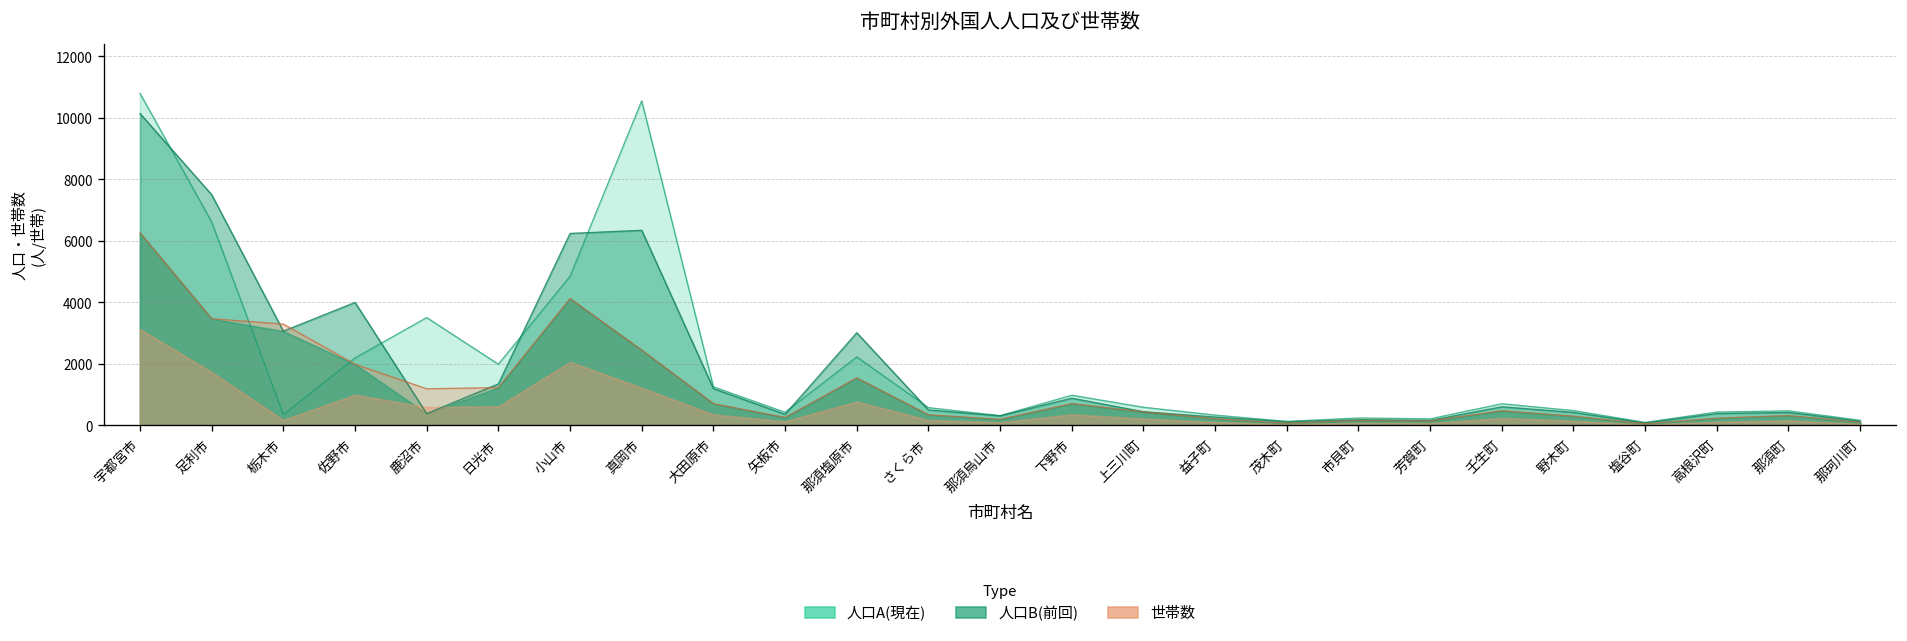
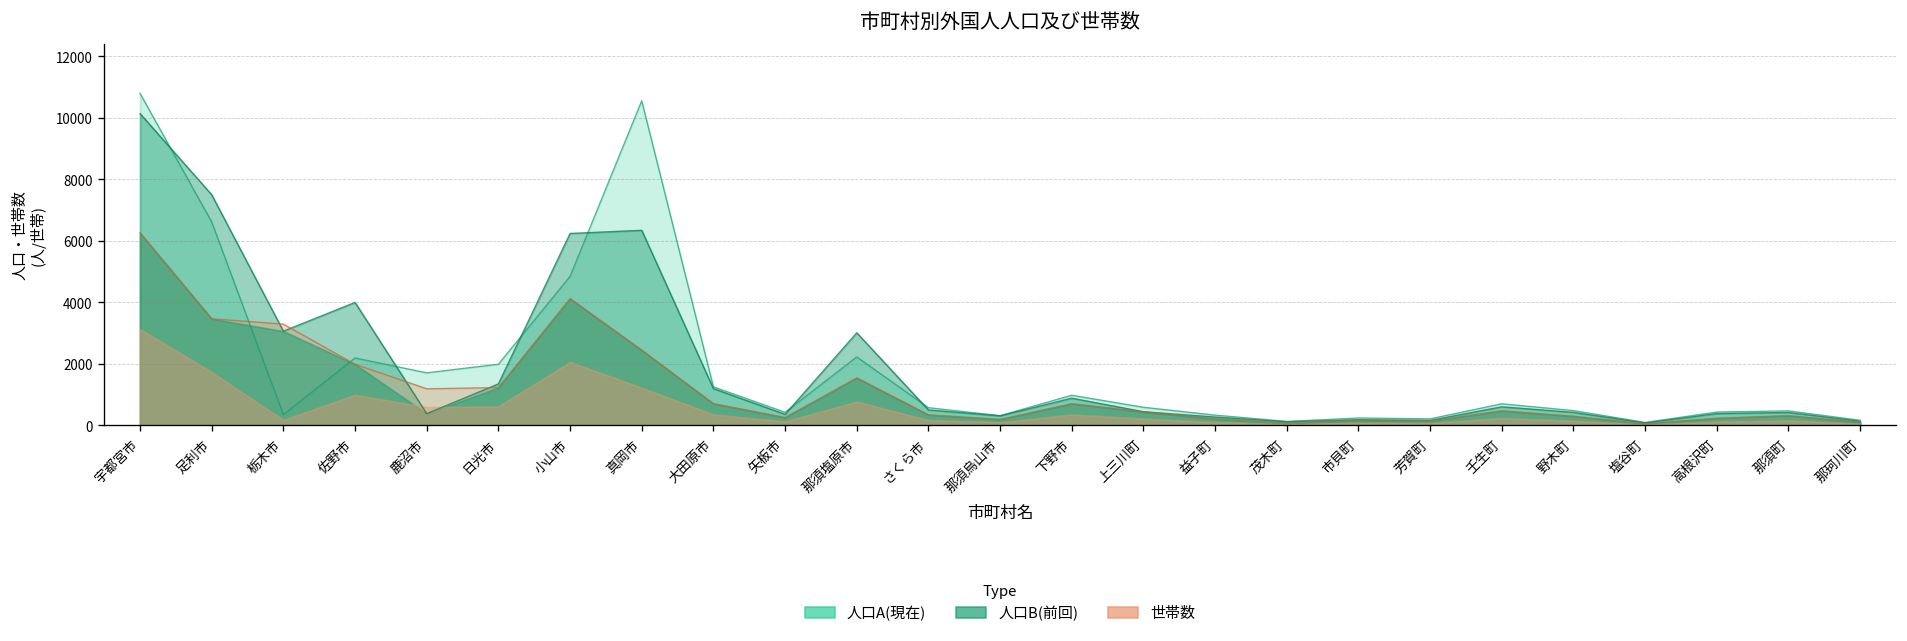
  {
    "人口A(現在)": {
      "宇都宮市": 10800,
      "足利市": 6600,
      "栃木市": 300,
      "佐野市": 2200,
-     "鹿沼市": 3500,
+     "鹿沼市": 1700,
      "日光市": 2000,
      "小山市": 4800,
      "真岡市": 10600,
      "那須塩原市": 2200,
      "上三川町": 600
    }
  }
